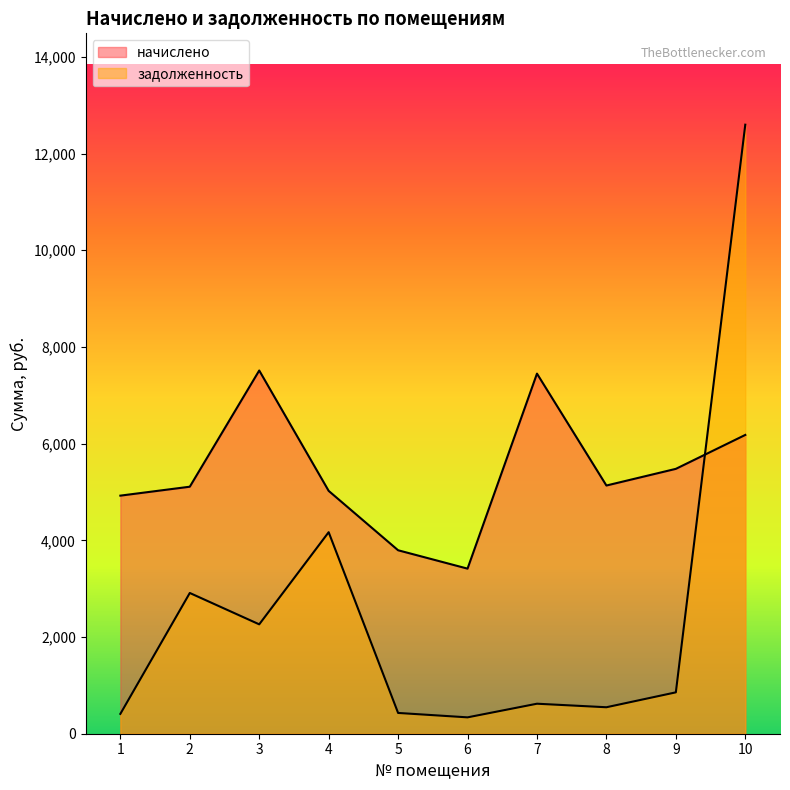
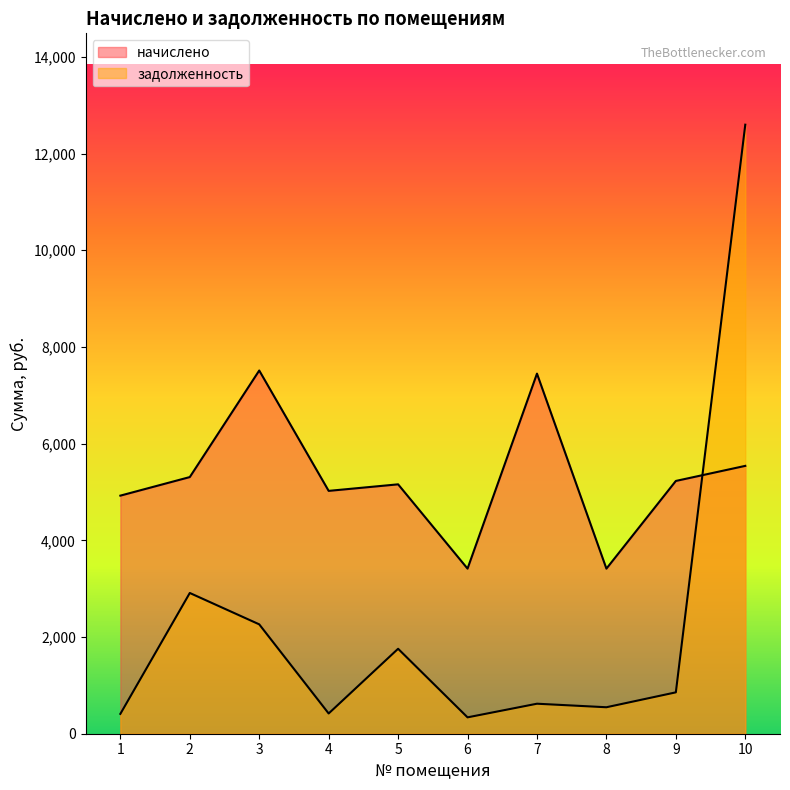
  {
    "начислено": {
      "1": "4,900",
-     "2": "5,100",
+     "2": "5,300",
      "3": "7,500",
      "4": "5,000",
-     "5": "3,800",
+     "5": "5,200",
      "6": "3,400",
      "7": "7,400",
-     "8": "5,100",
-     "9": "5,500",
-     "10": "6,200"
+     "8": "3,400",
+     "9": "5,200",
+     "10": "5,500"
    },
    "задолженность": {
      "1": "400",
      "2": "2,900",
      "3": "2,300",
-     "4": "4,200",
-     "5": "400",
+     "4": "400",
+     "5": "1,800",
      "6": "300",
      "7": "600",
      "8": "500",
      "9": "900",
      "10": "12,600"
    }
  }
